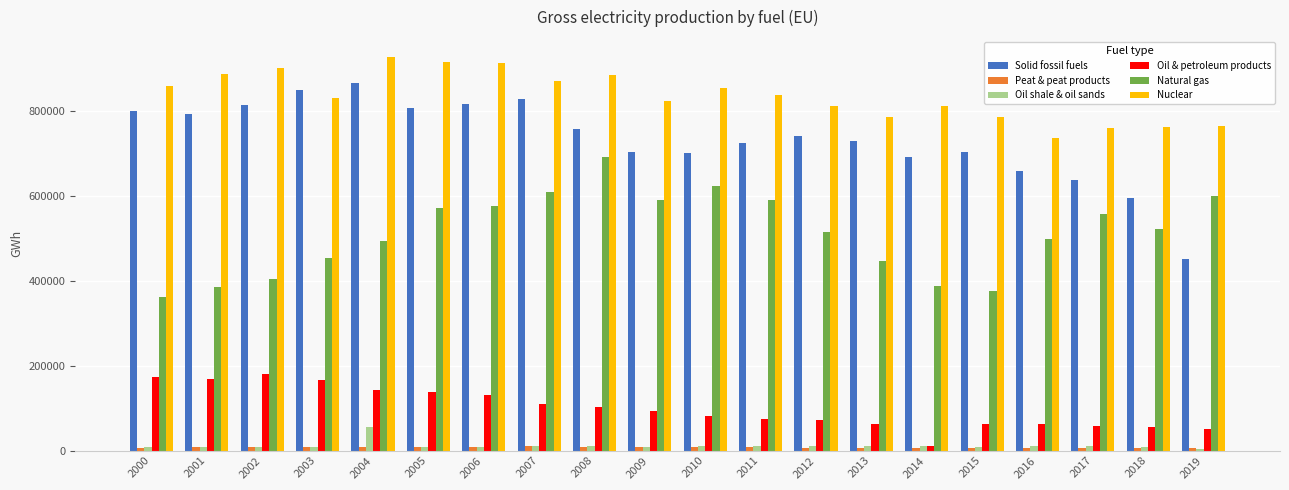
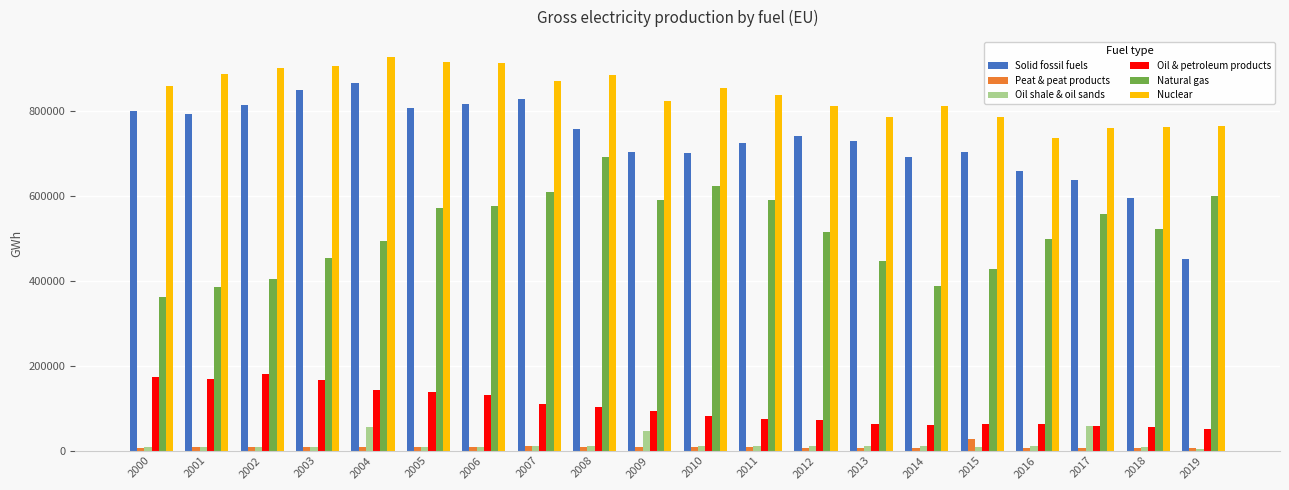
  {
    "Solid fossil fuels": {
      "2000": 800000,
      "2001": 790000,
      "2002": 810000,
      "2003": 850000,
      "2004": 870000,
      "2005": 810000,
      "2006": 820000,
      "2007": 830000,
      "2008": 760000,
      "2009": 700000,
      "2010": 700000,
      "2011": 720000,
      "2012": 740000,
      "2013": 730000,
      "2014": 690000,
      "2015": 710000,
      "2016": 660000,
      "2017": 640000,
      "2018": 600000,
      "2019": 450000
    },
    "Peat & peat products": {
      "2000": 10000,
      "2001": 10000,
      "2002": 10000,
      "2003": 10000,
      "2004": 10000,
      "2005": 10000,
      "2006": 10000,
      "2007": 10000,
      "2008": 10000,
      "2009": 10000,
      "2010": 10000,
      "2011": 10000,
      "2012": 10000,
      "2014": 10000,
-     "2015": 10000,
+     "2015": 30000,
      "2018": 10000
    },
    "Oil shale & oil sands": {
      "2000": 10000,
      "2001": 10000,
      "2002": 10000,
      "2003": 10000,
      "2004": 60000,
      "2005": 10000,
      "2006": 10000,
      "2007": 10000,
      "2008": 10000,
-     "2009": 10000,
+     "2009": 50000,
      "2010": 10000,
      "2011": 10000,
      "2012": 10000,
      "2013": 10000,
      "2014": 10000,
      "2015": 10000,
      "2016": 10000,
-     "2017": 10000,
+     "2017": 60000,
      "2018": 10000
    },
    "Oil & petroleum products": {
      "2000": 170000,
      "2001": 170000,
      "2002": 180000,
      "2003": 170000,
      "2004": 140000,
      "2005": 140000,
      "2006": 130000,
      "2007": 110000,
      "2008": 100000,
      "2009": 90000,
      "2010": 80000,
      "2011": 70000,
      "2012": 70000,
      "2013": 60000,
-     "2014": 10000,
+     "2014": 60000,
      "2015": 60000,
      "2016": 60000,
      "2017": 60000,
      "2018": 50000,
      "2019": 50000
    },
    "Natural gas": {
      "2000": 360000,
      "2001": 390000,
      "2002": 400000,
      "2003": 450000,
      "2004": 490000,
      "2005": 570000,
      "2006": 580000,
      "2007": 610000,
      "2008": 690000,
      "2009": 590000,
      "2010": 620000,
      "2011": 590000,
      "2012": 520000,
      "2013": 450000,
      "2014": 390000,
-     "2015": 380000,
+     "2015": 430000,
      "2016": 500000,
      "2017": 560000,
      "2018": 520000,
      "2019": 600000
    },
    "Nuclear": {
      "2000": 860000,
      "2001": 890000,
      "2002": 900000,
-     "2003": 830000,
+     "2003": 910000,
      "2004": 930000,
      "2005": 920000,
      "2006": 910000,
      "2007": 870000,
      "2008": 880000,
      "2009": 820000,
      "2010": 850000,
      "2011": 840000,
      "2012": 810000,
      "2013": 790000,
      "2014": 810000,
      "2015": 790000,
      "2016": 740000,
      "2017": 760000,
      "2018": 760000,
      "2019": 770000
    }
  }
